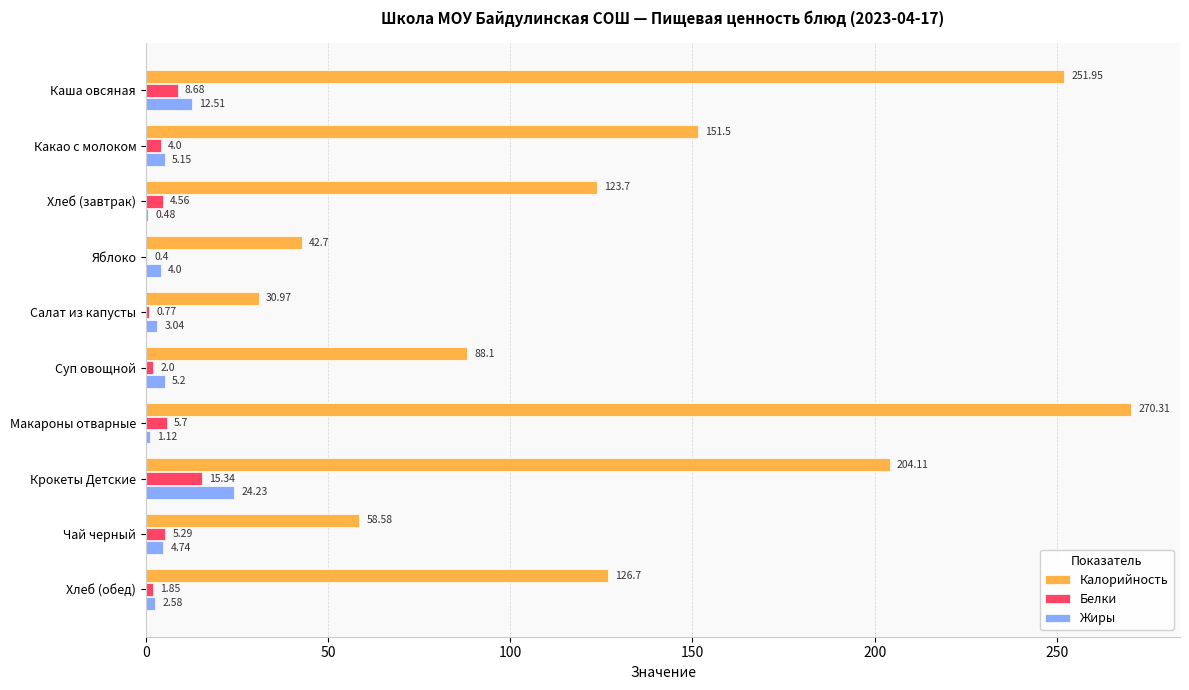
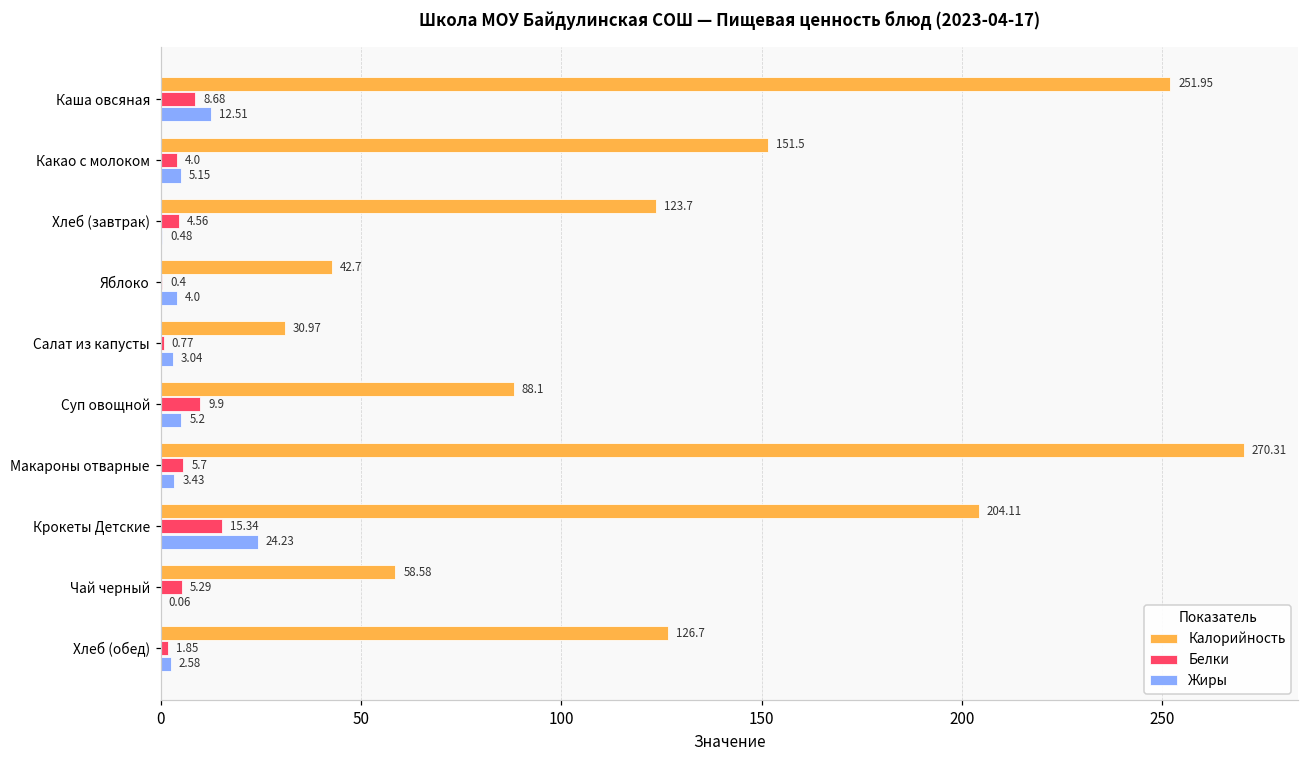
  {
    "Калорийность": {
      "Каша овсяная": 251.95,
      "Какао с молоком": 151.5,
      "Хлеб (завтрак)": 123.7,
      "Яблоко": 42.7,
      "Салат из капусты": 30.97,
      "Суп овощной": 88.1,
      "Макароны отварные": 270.31,
      "Крокеты Детские": 204.11,
      "Чай черный": 58.58,
      "Хлеб (обед)": 126.7
    },
    "Белки": {
      "Каша овсяная": 8.68,
      "Какао с молоком": 4.0,
      "Хлеб (завтрак)": 4.56,
      "Яблоко": 0.4,
      "Салат из капусты": 0.77,
-     "Суп овощной": 2.0,
+     "Суп овощной": 9.9,
      "Макароны отварные": 5.7,
      "Крокеты Детские": 15.34,
      "Чай черный": 5.29,
      "Хлеб (обед)": 1.85
    },
    "Жиры": {
      "Каша овсяная": 12.51,
      "Какао с молоком": 5.15,
      "Хлеб (завтрак)": 0.48,
      "Яблоко": 4.0,
      "Салат из капусты": 3.04,
      "Суп овощной": 5.2,
-     "Макароны отварные": 1.12,
+     "Макароны отварные": 3.43,
      "Крокеты Детские": 24.23,
-     "Чай черный": 4.74,
+     "Чай черный": 0.06,
      "Хлеб (обед)": 2.58
    }
  }
